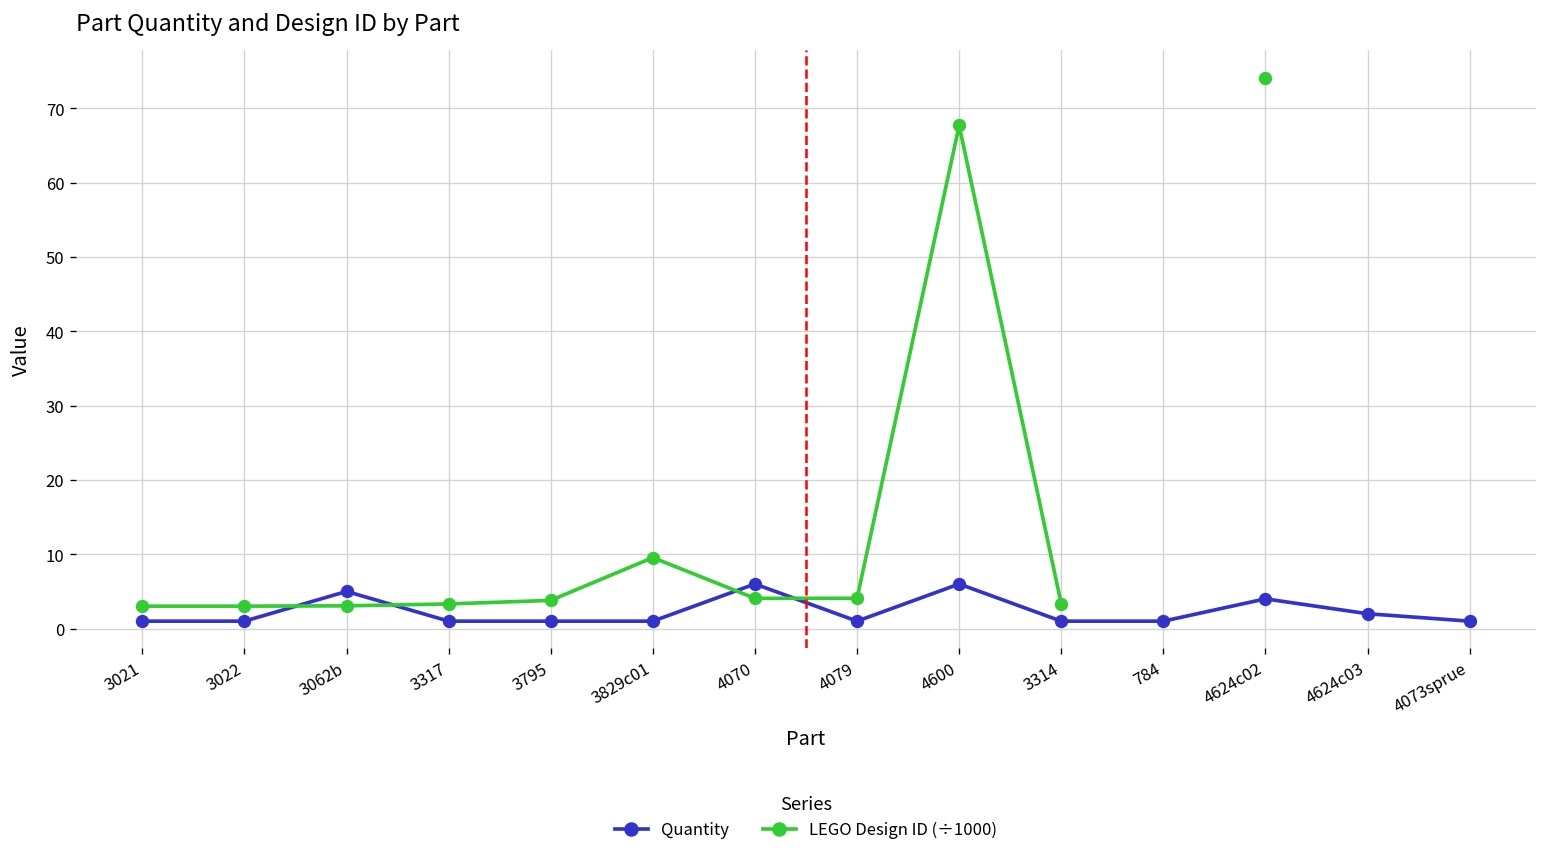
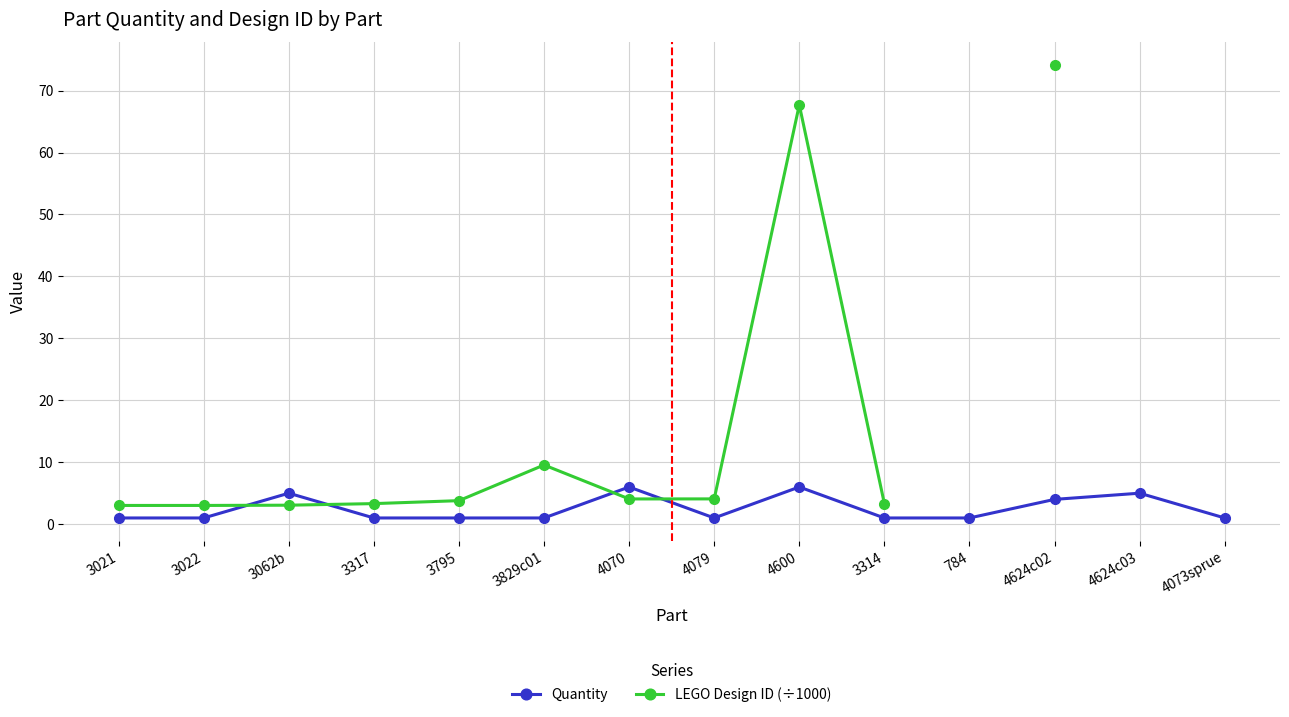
  {
    "Quantity": {
      "3021": 1,
      "3022": 1,
      "3062b": 5,
      "3317": 1,
      "3795": 1,
      "3829c01": 1,
      "4070": 6,
      "4079": 1,
      "4600": 6,
      "3314": 1,
      "784": 1,
      "4624c02": 4,
-     "4624c03": 2,
+     "4624c03": 5,
      "4073sprue": 1
    },
    "LEGO Design ID (÷1000)": {
      "3021": 3,
      "3022": 3,
      "3062b": 3,
      "3317": 3,
      "3795": 4,
      "3829c01": 10,
      "4070": 4,
      "4079": 4,
      "4600": 68,
      "3314": 3,
      "4624c02": 74
    }
  }
